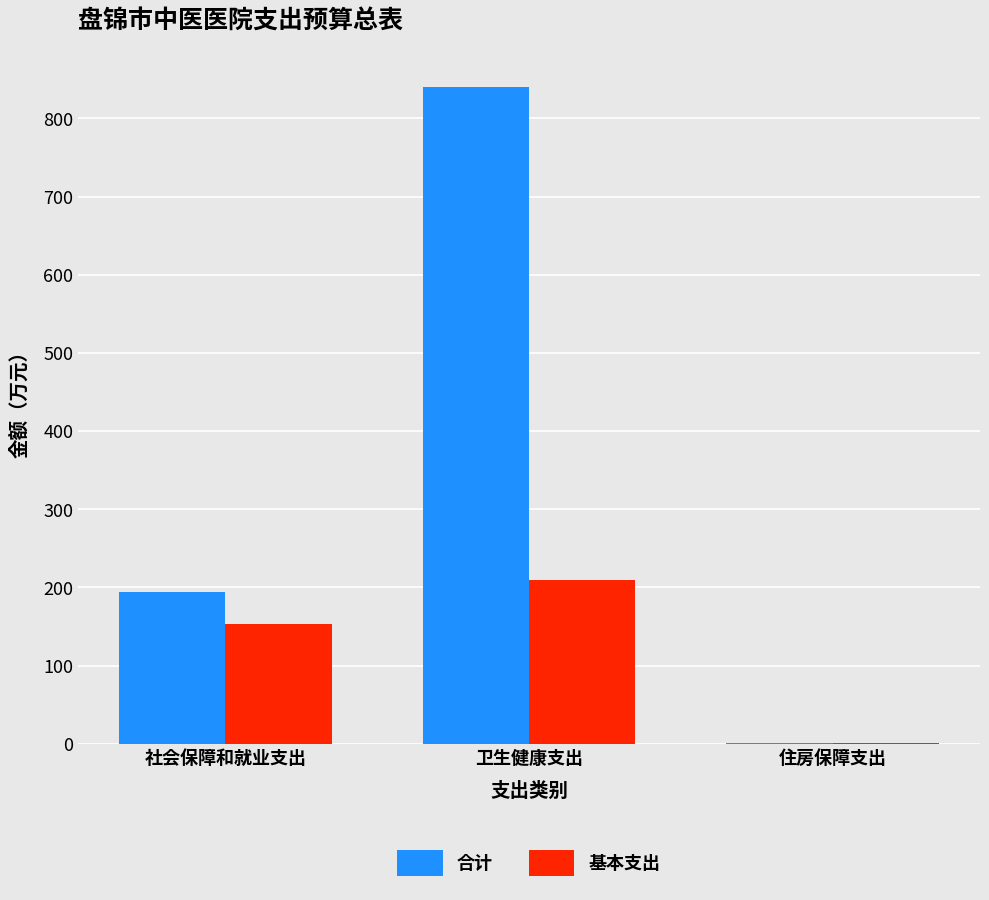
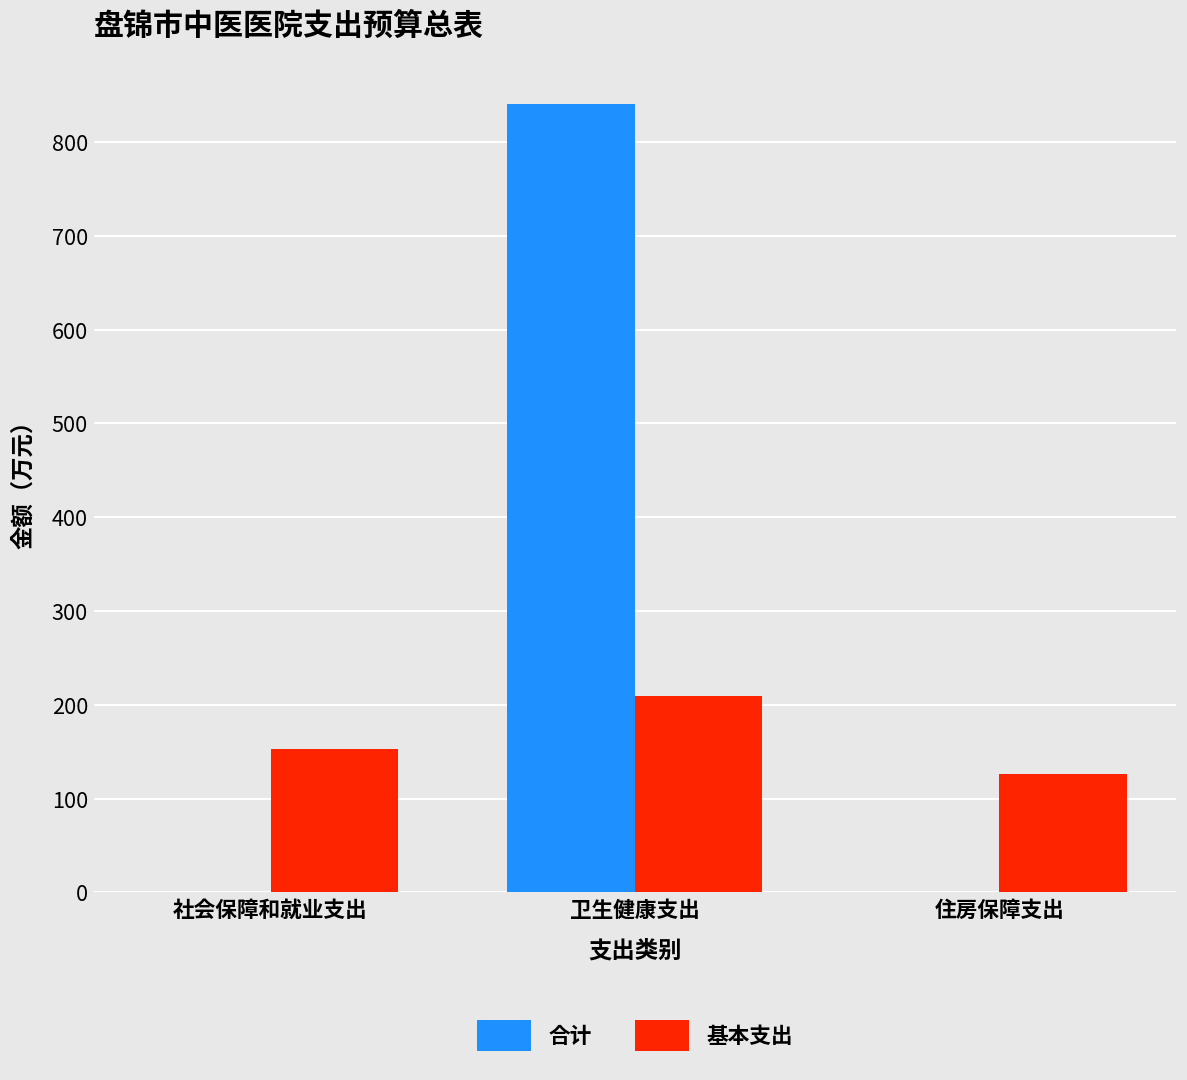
  {
    "合计": {
-     "社会保障和就业支出": 190,
+     "社会保障和就业支出": 0,
      "卫生健康支出": 840
    },
    "基本支出": {
      "社会保障和就业支出": 150,
      "卫生健康支出": 210,
-     "住房保障支出": 0
+     "住房保障支出": 130
    }
  }
